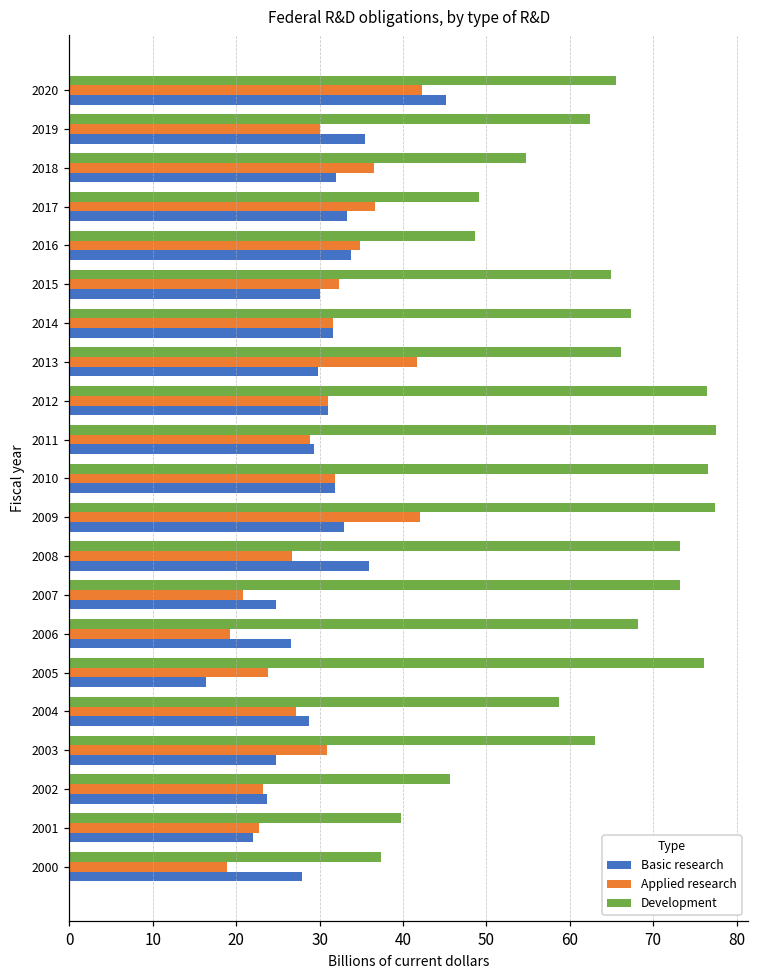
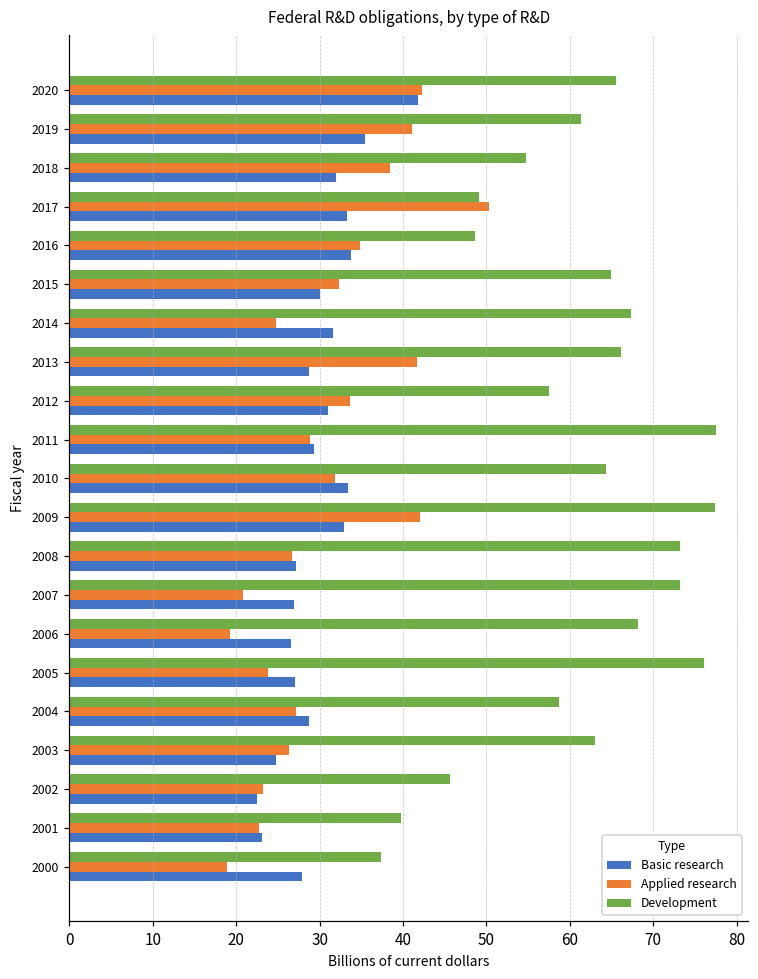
  {
    "Basic research": {
-     "2020": 45,
+     "2020": 42,
      "2019": 35,
      "2018": 32,
      "2017": 33,
      "2016": 34,
      "2015": 30,
      "2014": 32,
-     "2013": 30,
+     "2013": 29,
      "2012": 31,
      "2011": 29,
-     "2010": 32,
+     "2010": 33,
      "2009": 33,
-     "2008": 36,
-     "2007": 25,
+     "2008": 27,
+     "2007": 27,
      "2006": 27,
-     "2005": 16,
+     "2005": 27,
      "2004": 29,
      "2003": 25,
-     "2002": 24,
-     "2001": 22,
+     "2002": 23,
+     "2001": 23,
      "2000": 28
    },
    "Applied research": {
      "2020": 42,
-     "2019": 30,
-     "2018": 37,
-     "2017": 37,
+     "2019": 41,
+     "2018": 38,
+     "2017": 50,
      "2016": 35,
      "2015": 32,
-     "2014": 32,
+     "2014": 25,
      "2013": 42,
-     "2012": 31,
+     "2012": 34,
      "2011": 29,
      "2010": 32,
      "2009": 42,
      "2008": 27,
      "2007": 21,
      "2006": 19,
      "2005": 24,
      "2004": 27,
-     "2003": 31,
+     "2003": 26,
      "2002": 23,
      "2001": 23,
      "2000": 19
    },
    "Development": {
      "2020": 66,
-     "2019": 62,
+     "2019": 61,
      "2018": 55,
      "2017": 49,
      "2016": 49,
      "2015": 65,
      "2014": 67,
      "2013": 66,
-     "2012": 77,
+     "2012": 58,
      "2011": 78,
-     "2010": 77,
+     "2010": 64,
      "2009": 77,
      "2008": 73,
      "2007": 73,
      "2006": 68,
      "2005": 76,
      "2004": 59,
      "2003": 63,
      "2002": 46,
      "2001": 40,
      "2000": 37
    }
  }
